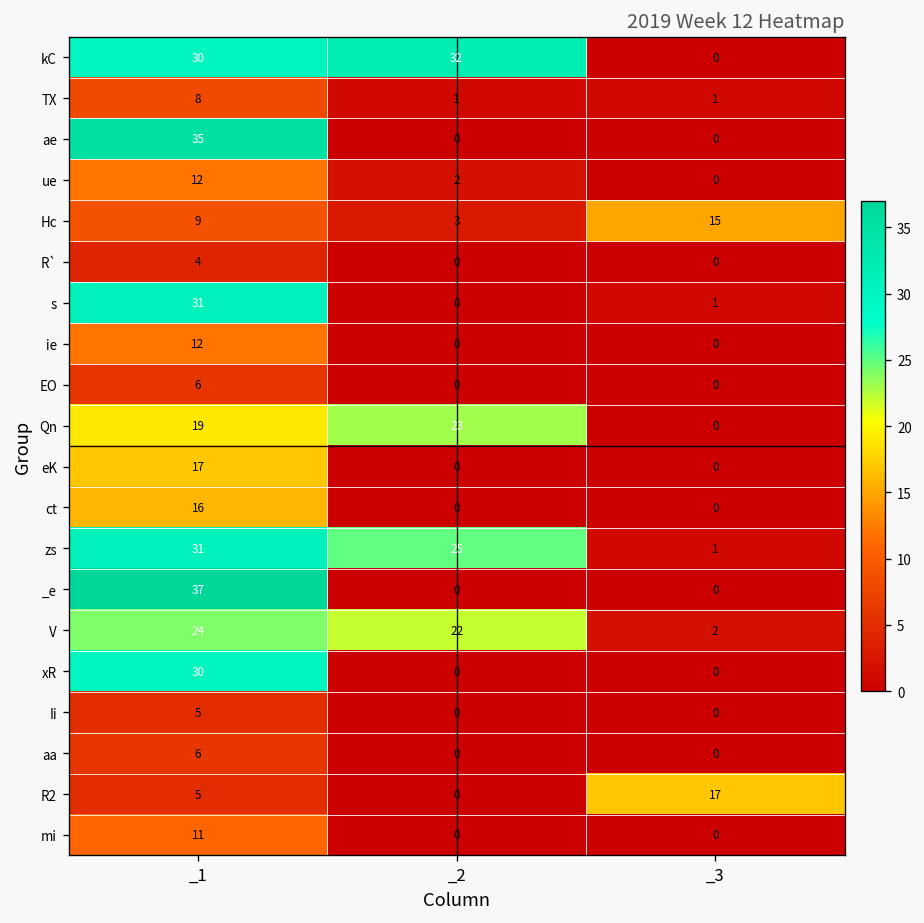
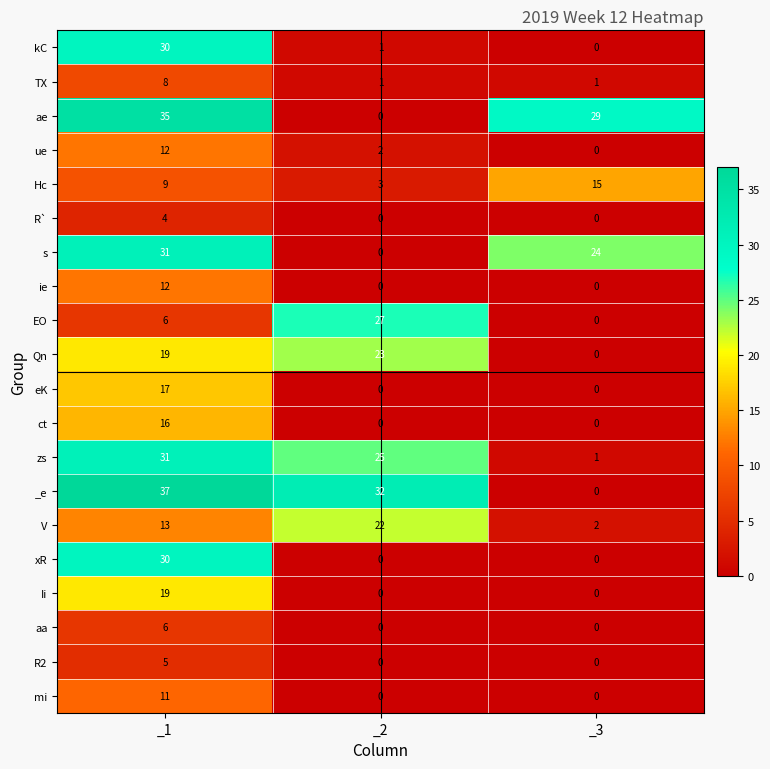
  {
    "kC": {
      "_1": 30,
-     "_2": 32,
+     "_2": 1,
      "_3": 0
    },
    "TX": {
      "_1": 8,
      "_2": 1,
      "_3": 1
    },
    "ae": {
      "_1": 35,
      "_2": 0,
-     "_3": 0
+     "_3": 29
    },
    "ue": {
      "_1": 12,
      "_2": 2,
      "_3": 0
    },
    "Hc": {
      "_1": 9,
      "_2": 3,
      "_3": 15
    },
    "R`": {
      "_1": 4,
      "_2": 0,
      "_3": 0
    },
    "s": {
      "_1": 31,
      "_2": 0,
-     "_3": 1
+     "_3": 24
    },
    "ie": {
      "_1": 12,
      "_2": 0,
      "_3": 0
    },
    "EO": {
      "_1": 6,
-     "_2": 0,
+     "_2": 27,
      "_3": 0
    },
    "Qn": {
      "_1": 19,
      "_2": 23,
      "_3": 0
    },
    "eK": {
      "_1": 17,
      "_2": 0,
      "_3": 0
    },
    "ct": {
      "_1": 16,
      "_2": 0,
      "_3": 0
    },
    "zs": {
      "_1": 31,
      "_2": 25,
      "_3": 1
    },
    "_e": {
      "_1": 37,
-     "_2": 0,
+     "_2": 32,
      "_3": 0
    },
    "V": {
-     "_1": 24,
+     "_1": 13,
      "_2": 22,
      "_3": 2
    },
    "xR": {
      "_1": 30,
      "_2": 0,
      "_3": 0
    },
    "Ii": {
-     "_1": 5,
+     "_1": 19,
      "_2": 0,
      "_3": 0
    },
    "aa": {
      "_1": 6,
      "_2": 0,
      "_3": 0
    },
    "R2": {
      "_1": 5,
      "_2": 0,
-     "_3": 17
+     "_3": 0
    },
    "mi": {
      "_1": 11,
      "_2": 0,
      "_3": 0
    }
  }
